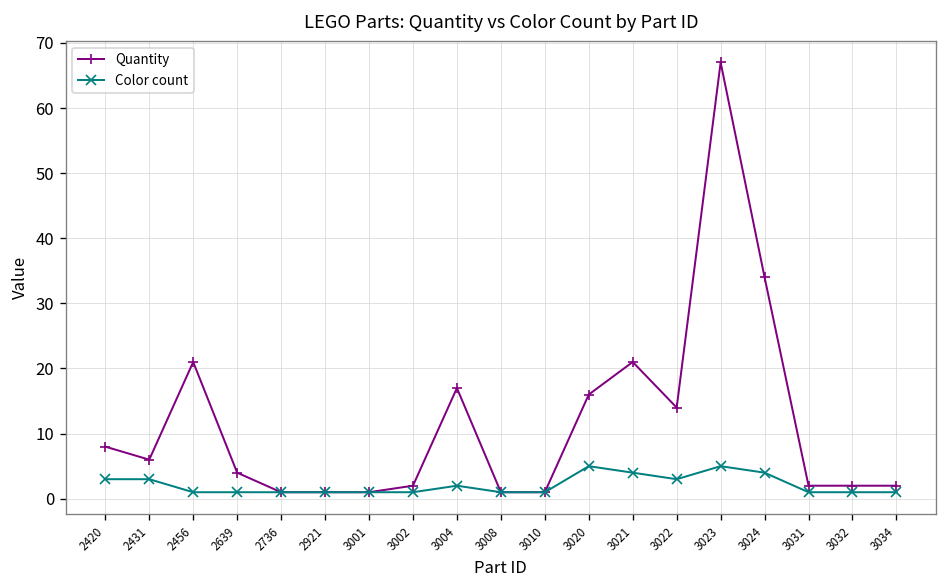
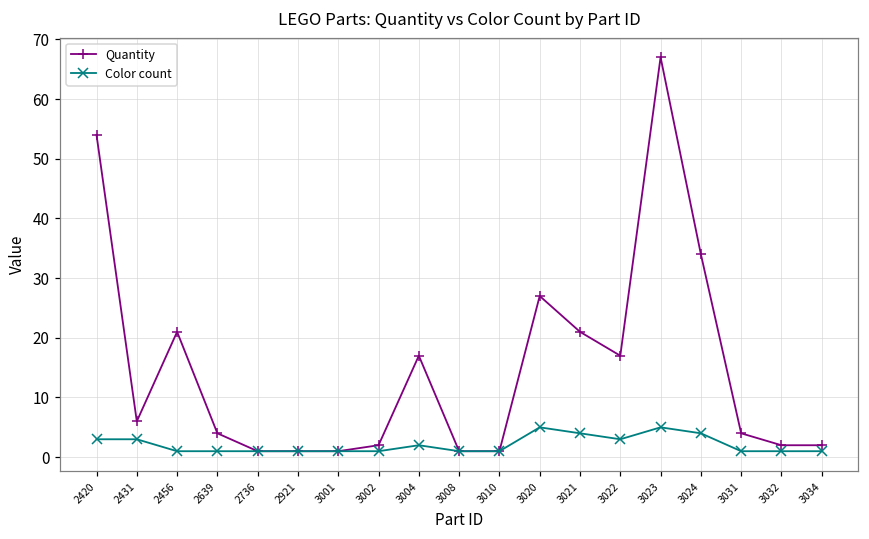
  {
    "Quantity": {
-     "2420": 8,
+     "2420": 54,
      "2431": 6,
      "2456": 21,
      "2639": 4,
      "3002": 2,
      "3004": 17,
-     "3020": 16,
+     "3020": 27,
      "3021": 21,
-     "3022": 14,
+     "3022": 17,
      "3023": 67,
      "3024": 34,
-     "3031": 2,
+     "3031": 4,
      "3032": 2,
      "3034": 2
    },
    "Color count": {
      "2420": 3,
      "2431": 3,
      "2456": 1,
      "2639": 1,
      "3002": 1,
      "3004": 2,
      "3020": 5,
      "3021": 4,
      "3022": 3,
      "3023": 5,
      "3024": 4,
      "3031": 1,
      "3032": 1,
      "3034": 1
    }
  }
